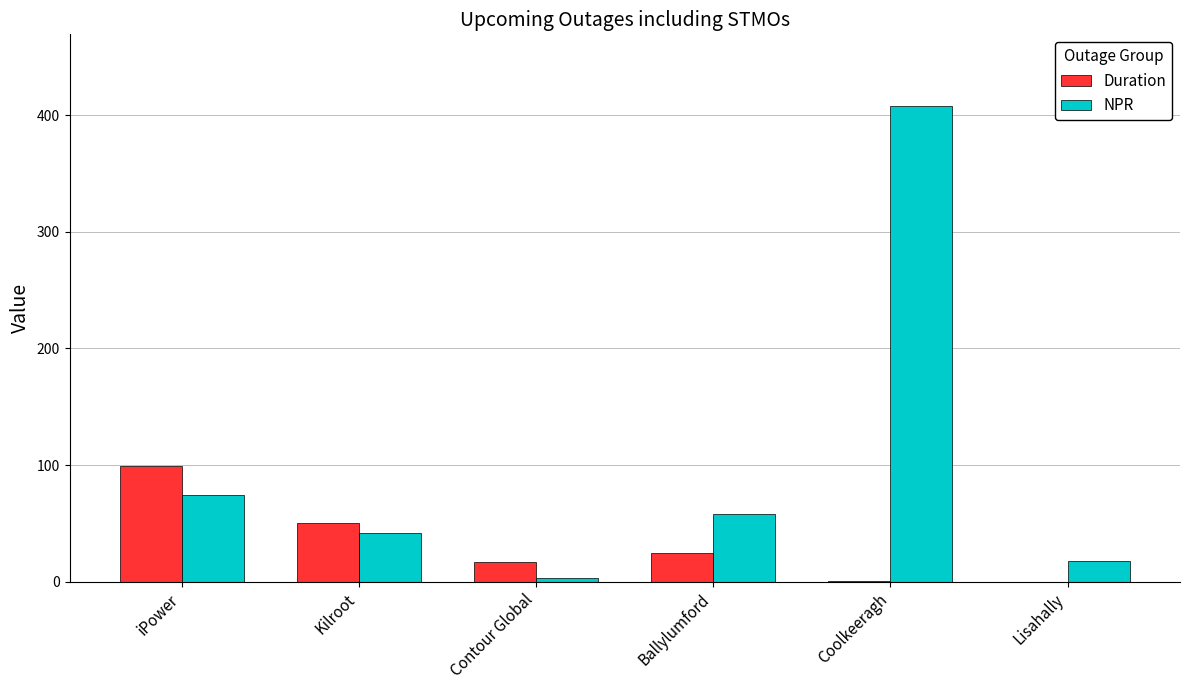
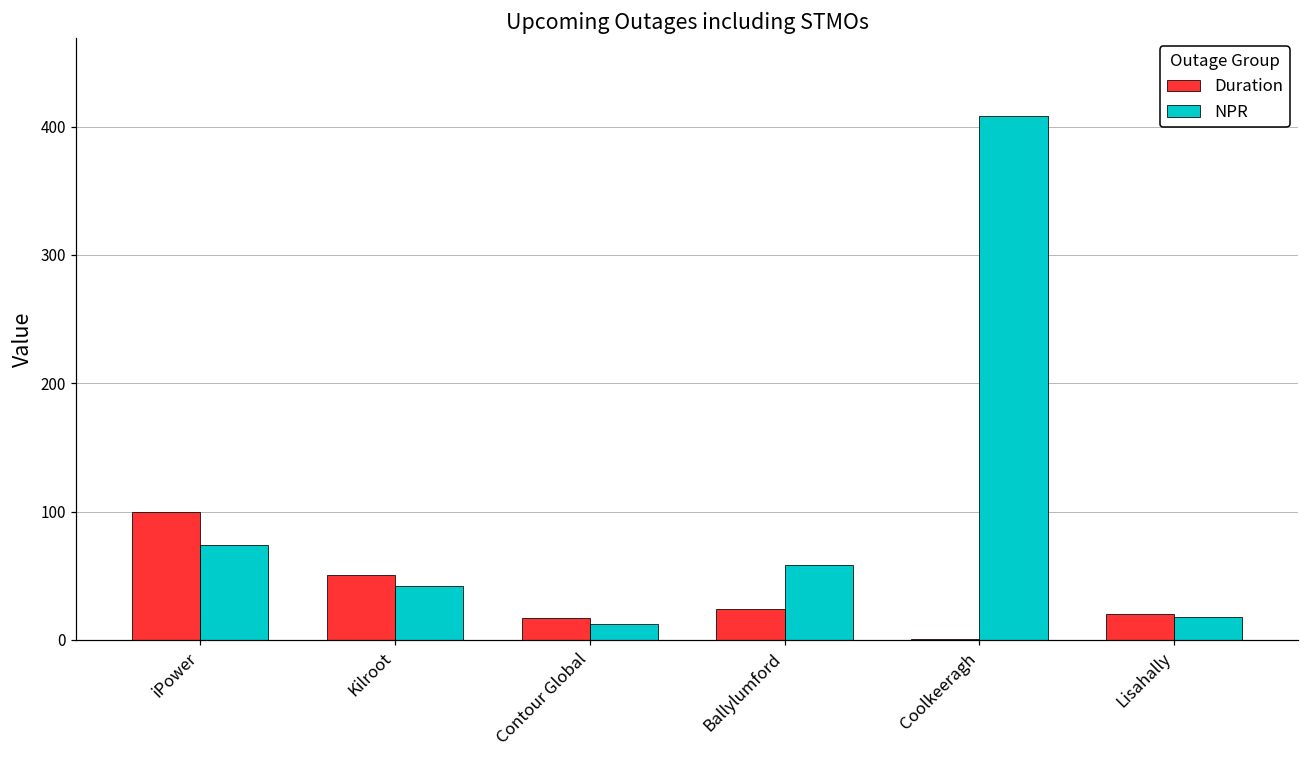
  {
    "Duration": {
      "iPower": 99,
      "Kilroot": 51,
      "Contour Global": 17,
      "Ballylumford": 24,
-     "Lisahally": 0
+     "Lisahally": 20
    },
    "NPR": {
      "iPower": 74,
      "Kilroot": 42,
-     "Contour Global": 4,
+     "Contour Global": 12,
      "Ballylumford": 58,
      "Coolkeeragh": 408,
      "Lisahally": 18
    }
  }
